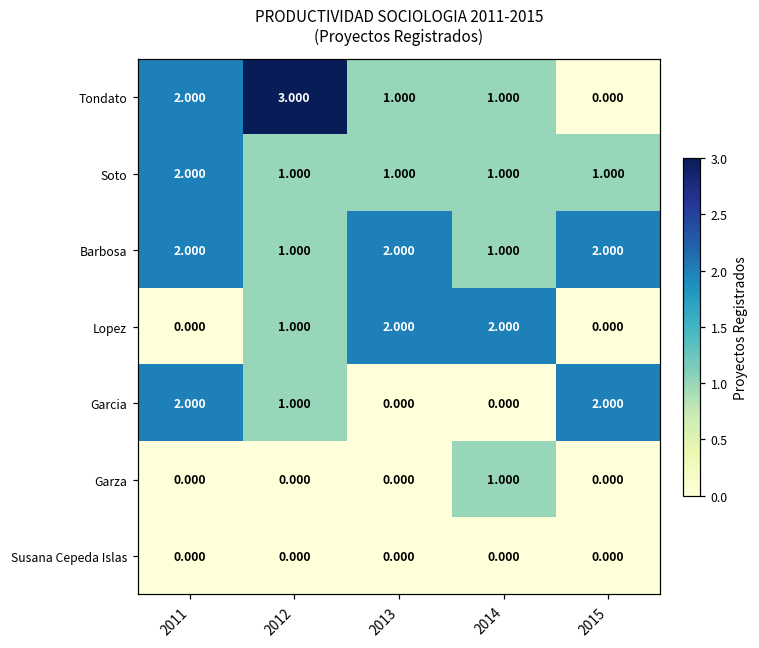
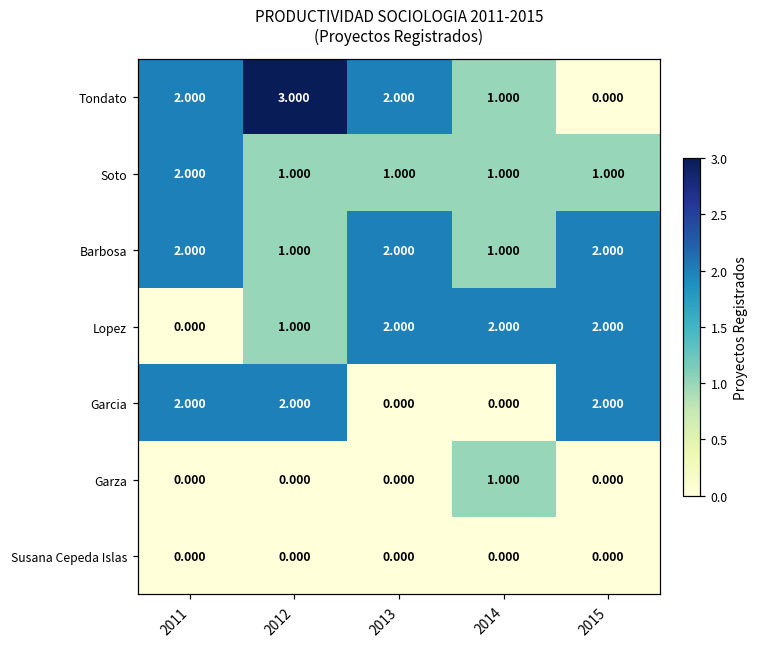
  {
    "Tondato": {
      "2011": 2.000,
      "2012": 3.000,
-     "2013": 1.000,
+     "2013": 2.000,
      "2014": 1.000,
      "2015": 0.000
    },
    "Soto": {
      "2011": 2.000,
      "2012": 1.000,
      "2013": 1.000,
      "2014": 1.000,
      "2015": 1.000
    },
    "Barbosa": {
      "2011": 2.000,
      "2012": 1.000,
      "2013": 2.000,
      "2014": 1.000,
      "2015": 2.000
    },
    "Lopez": {
      "2011": 0.000,
      "2012": 1.000,
      "2013": 2.000,
      "2014": 2.000,
-     "2015": 0.000
+     "2015": 2.000
    },
    "Garcia": {
      "2011": 2.000,
-     "2012": 1.000,
+     "2012": 2.000,
      "2013": 0.000,
      "2014": 0.000,
      "2015": 2.000
    },
    "Garza": {
      "2011": 0.000,
      "2012": 0.000,
      "2013": 0.000,
      "2014": 1.000,
      "2015": 0.000
    },
    "Susana Cepeda Islas": {
      "2011": 0.000,
      "2012": 0.000,
      "2013": 0.000,
      "2014": 0.000,
      "2015": 0.000
    }
  }
